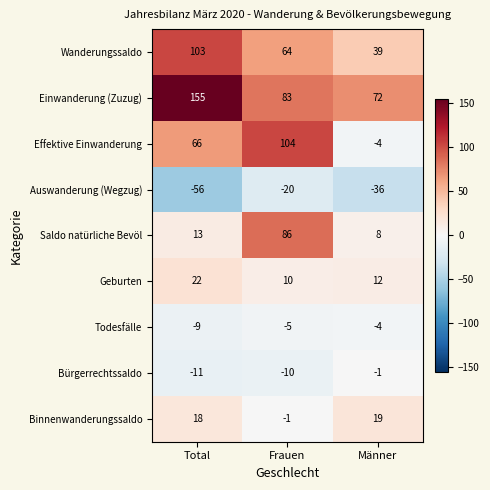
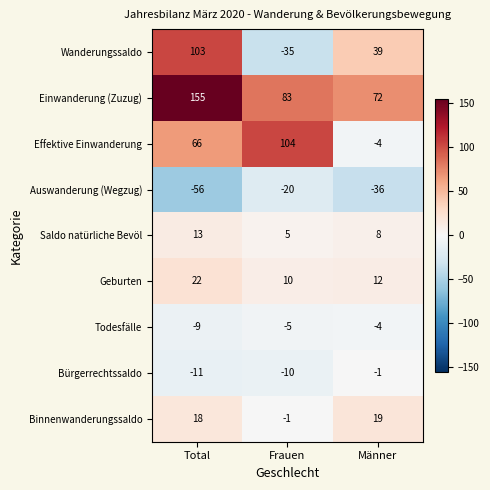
  {
    "Wanderungssaldo": {
      "Total": 103,
-     "Frauen": 64,
+     "Frauen": -35,
      "Männer": 39
    },
    "Einwanderung (Zuzug)": {
      "Total": 155,
      "Frauen": 83,
      "Männer": 72
    },
    "Effektive Einwanderung": {
      "Total": 66,
      "Frauen": 104,
      "Männer": -4
    },
    "Auswanderung (Wegzug)": {
      "Total": -56,
      "Frauen": -20,
      "Männer": -36
    },
    "Saldo natürliche Bevöl": {
      "Total": 13,
-     "Frauen": 86,
+     "Frauen": 5,
      "Männer": 8
    },
    "Geburten": {
      "Total": 22,
      "Frauen": 10,
      "Männer": 12
    },
    "Todesfälle": {
      "Total": -9,
      "Frauen": -5,
      "Männer": -4
    },
    "Bürgerrechtssaldo": {
      "Total": -11,
      "Frauen": -10,
      "Männer": -1
    },
    "Binnenwanderungssaldo": {
      "Total": 18,
      "Frauen": -1,
      "Männer": 19
    }
  }
